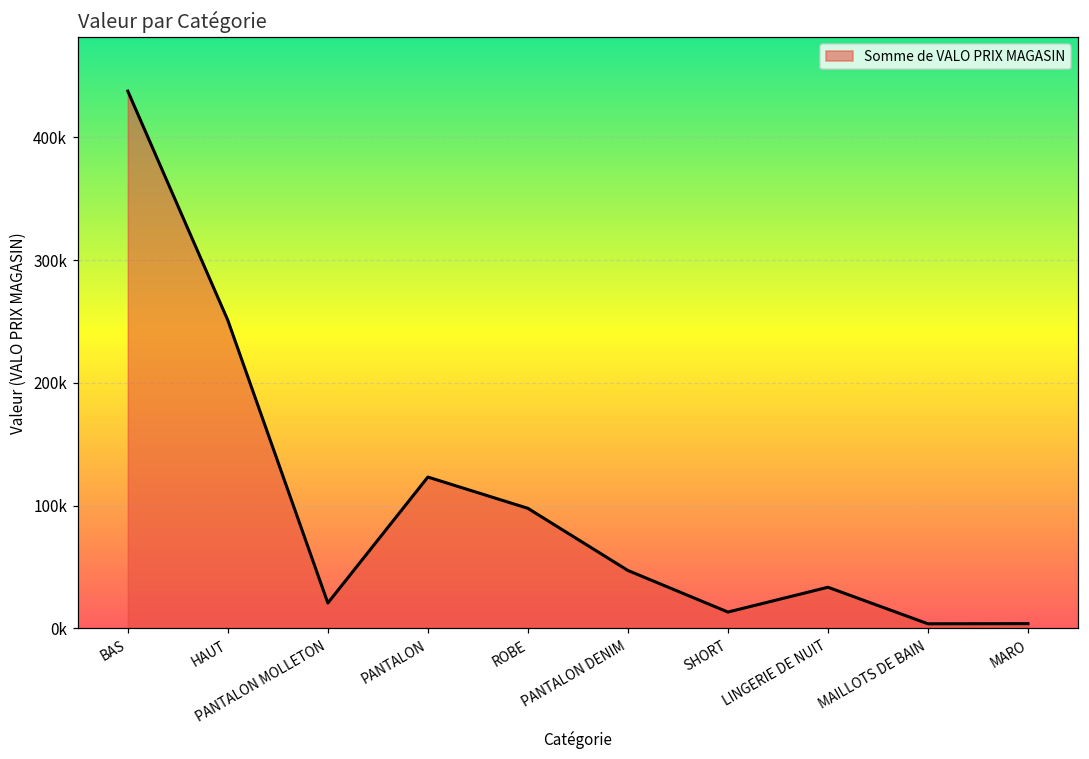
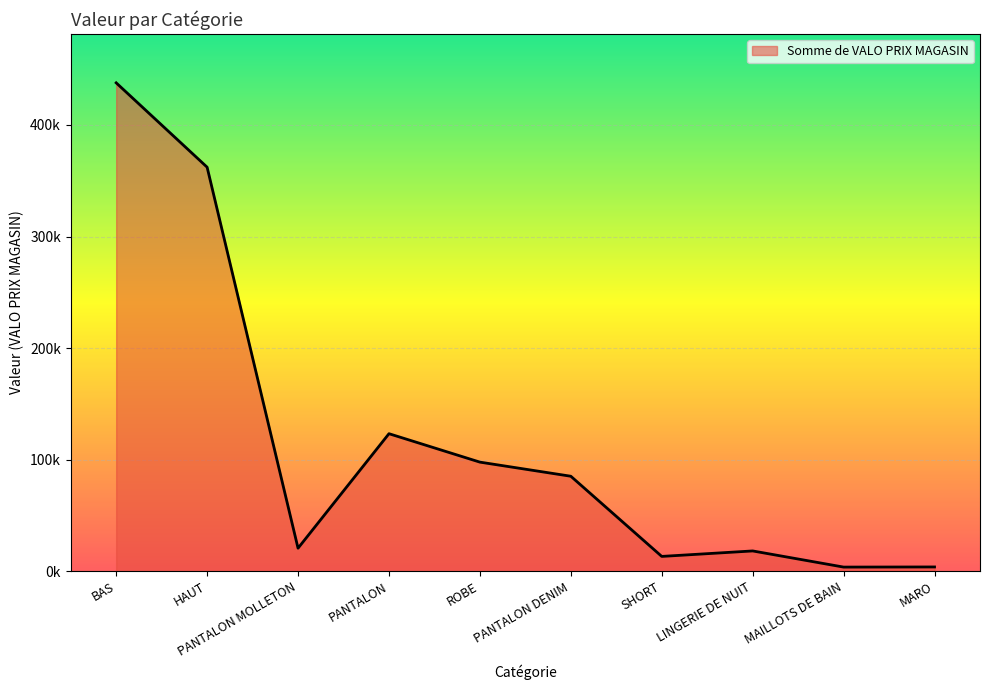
  {
    "BAS": 438000,
-   "HAUT": 251000,
+   "HAUT": 362000,
    "PANTALON MOLLETON": 21000,
    "PANTALON": 123000,
    "ROBE": 98000,
-   "PANTALON DENIM": 47000,
+   "PANTALON DENIM": 85000,
    "SHORT": 13000,
-   "LINGERIE DE NUIT": 34000,
+   "LINGERIE DE NUIT": 18000,
    "MAILLOTS DE BAIN": 4000,
    "MARO": 4000
  }
